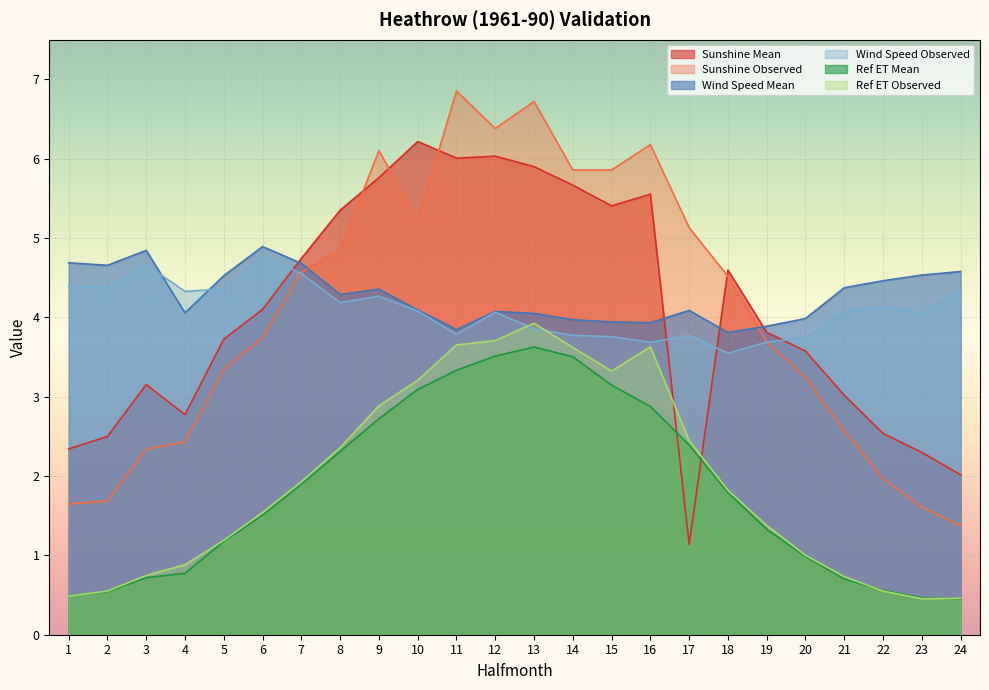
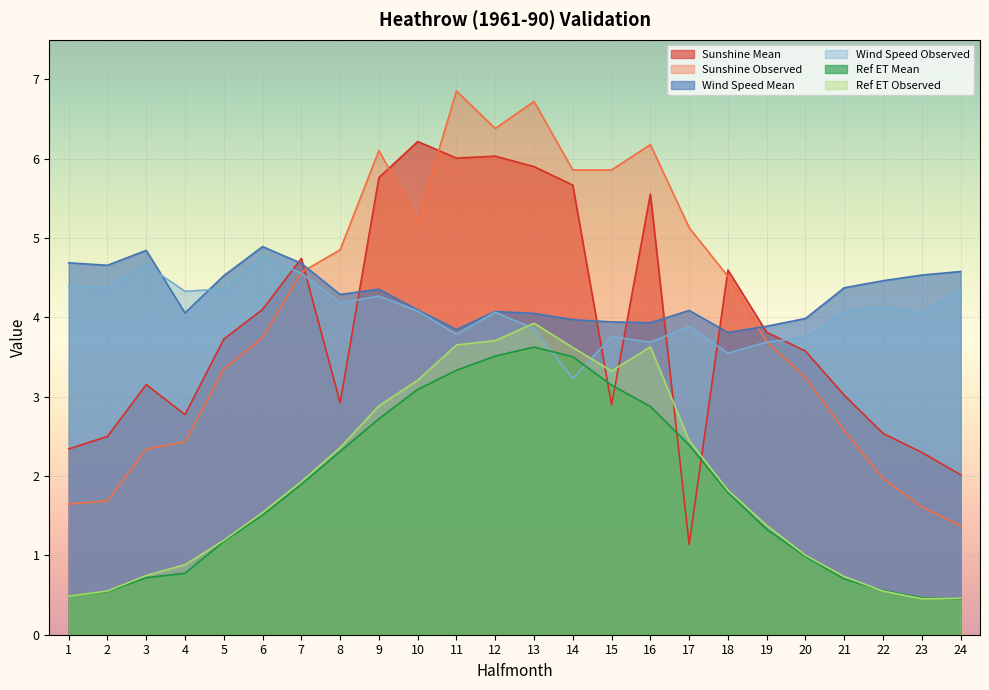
  {
    "Sunshine Mean": {
      "1": 2.3,
      "2": 2.5,
      "3": 3.2,
      "4": 2.8,
      "5": 3.7,
      "6": 4.1,
      "7": 4.7,
-     "8": 5.4,
+     "8": 2.9,
      "9": 5.8,
      "10": 6.2,
      "11": 6.0,
      "12": 6.0,
      "13": 5.9,
      "14": 5.7,
-     "15": 5.4,
+     "15": 2.9,
      "16": 5.6,
      "17": 1.1,
      "18": 4.6,
      "19": 3.8,
      "20": 3.6,
      "21": 3.0,
      "22": 2.5,
      "23": 2.3,
      "24": 2.0
    },
    "Sunshine Observed": {
      "1": 1.6,
      "2": 1.7,
      "3": 2.3,
      "4": 2.4,
      "5": 3.3,
      "6": 3.7,
      "8": 4.9,
      "9": 6.1,
      "10": 5.2,
      "11": 6.9,
      "12": 6.4,
      "13": 6.7,
      "14": 5.9,
      "15": 5.9,
      "16": 6.2,
      "17": 5.1,
      "18": 4.5,
      "20": 3.2,
      "21": 2.6,
      "22": 2.0,
      "23": 1.6,
      "24": 1.4
    },
    "Wind Speed Mean": {
      "1": 4.7,
      "2": 4.7,
      "3": 4.8,
      "4": 4.1,
      "5": 4.5,
      "6": 4.9,
      "7": 4.7,
      "8": 4.3,
      "9": 4.4,
      "11": 3.8,
      "13": 4.1,
      "14": 4.0,
      "15": 3.9,
      "16": 3.9,
      "17": 4.1,
      "18": 3.8,
      "19": 3.9,
      "20": 4.0,
      "21": 4.4,
      "22": 4.5,
      "23": 4.5,
      "24": 4.6
    },
    "Wind Speed Observed": {
      "1": 4.4,
      "2": 4.4,
      "3": 4.7,
      "4": 4.3,
      "5": 4.4,
      "6": 4.8,
      "8": 4.2,
      "9": 4.3,
      "11": 3.8,
      "13": 3.9,
-     "14": 3.8,
+     "14": 3.2,
      "15": 3.8,
      "16": 3.7,
-     "17": 3.8,
+     "17": 3.9,
      "18": 3.5,
      "20": 3.7,
      "21": 4.1,
      "22": 4.1,
      "23": 4.1,
      "24": 4.3
    },
    "Ref ET Mean": {
      "4": 0.8,
      "6": 1.5,
      "7": 1.9,
      "8": 2.3,
      "9": 2.7,
      "10": 3.1,
      "11": 3.3,
      "12": 3.5,
      "13": 3.6,
      "14": 3.5,
      "15": 3.1,
      "16": 2.9,
      "17": 2.4,
      "19": 1.3
    },
    "Ref ET Observed": {
      "4": 0.9,
      "6": 1.5,
      "7": 1.9,
      "8": 2.4,
      "9": 2.9,
      "10": 3.2,
      "11": 3.7,
      "12": 3.7,
      "13": 3.9,
      "14": 3.6,
      "15": 3.3,
      "16": 3.6,
      "17": 2.4,
      "19": 1.4
    }
  }
